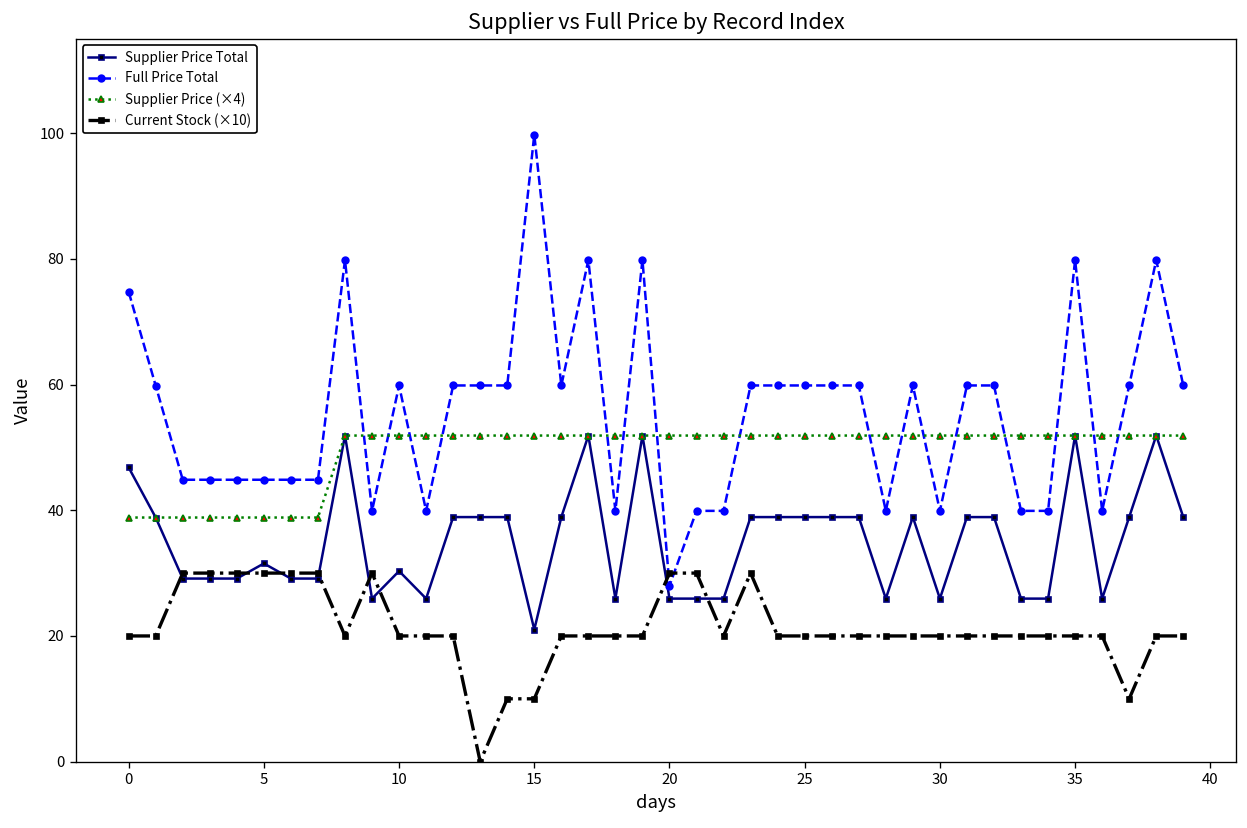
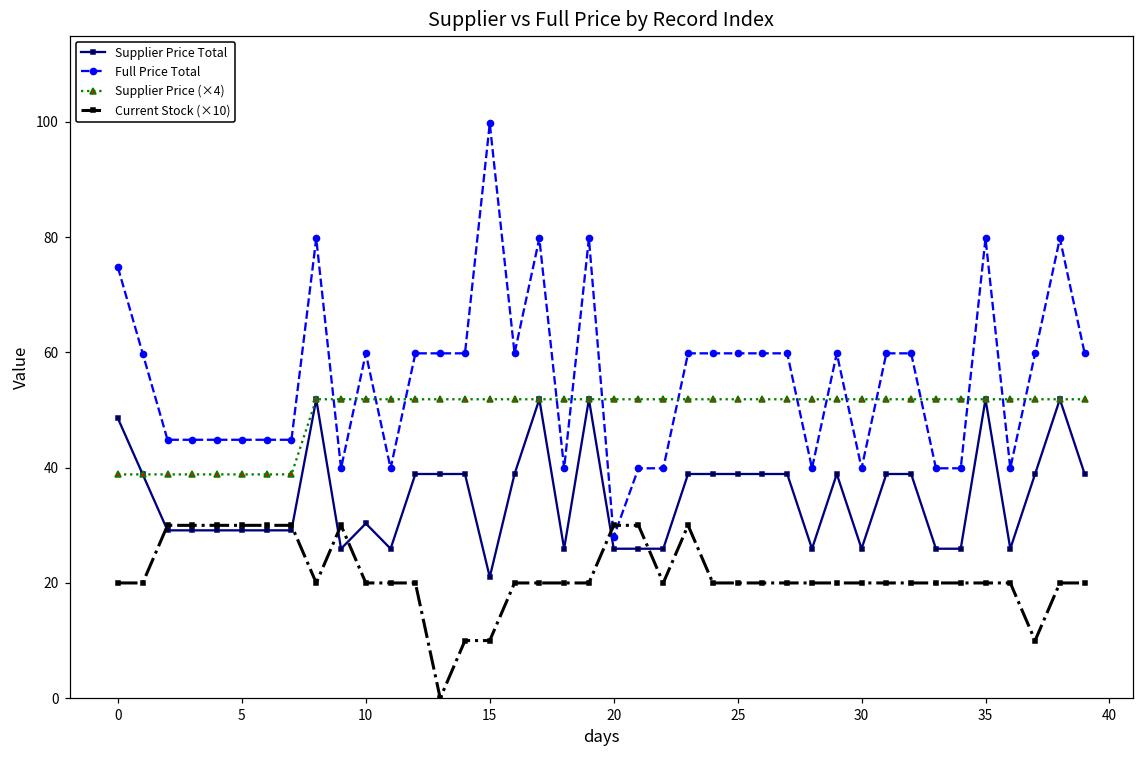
  {
    "Supplier Price Total": {
-     "0": 47,
-     "5": 32,
+     "0": 49,
+     "5": 29,
      "10": 30,
      "15": 21,
      "20": 26,
      "25": 39,
      "30": 26
    },
    "Full Price Total": {
      "0": 75,
      "5": 45,
      "10": 60,
      "15": 100,
      "20": 28,
      "25": 60,
      "30": 40,
      "35": 80
    },
    "Supplier Price (×4)": {
      "0": 39,
      "5": 39,
      "10": 52,
      "15": 52,
      "20": 52,
      "25": 52,
      "30": 52
    },
    "Current Stock (×10)": {
      "0": 20,
      "5": 30,
      "10": 20,
      "15": 10,
      "20": 30,
      "25": 20,
      "30": 20,
      "35": 20
    }
  }
